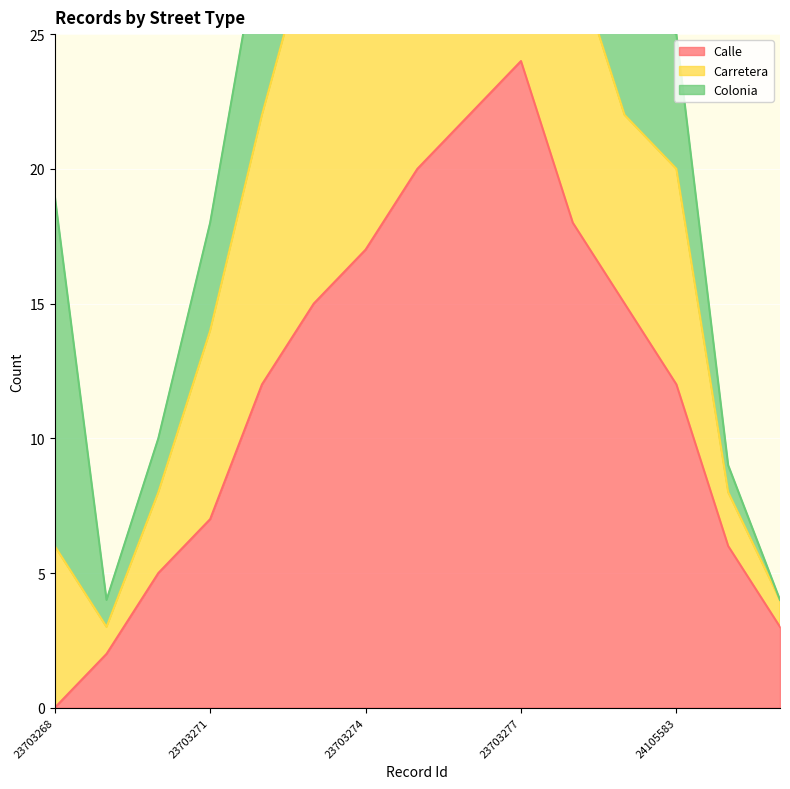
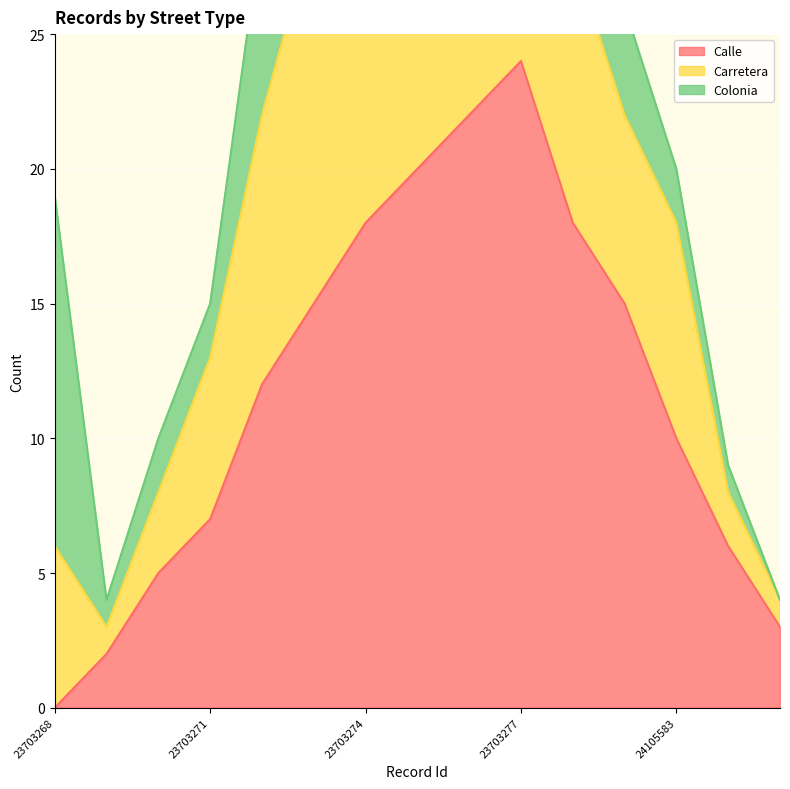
  {
    "Calle": {
      "23703268": 0,
      "23703271": 7,
-     "23703274": 17,
+     "23703274": 18,
      "23703277": 24,
-     "24105583": 12
+     "24105583": 10
    },
    "Carretera": {
      "23703268": 6,
-     "23703271": 7,
+     "23703271": 6,
      "24105583": 8
    },
    "Colonia": {
      "23703268": 13,
-     "23703271": 4,
-     "24105583": 5
+     "23703271": 2,
+     "24105583": 2
    }
  }
